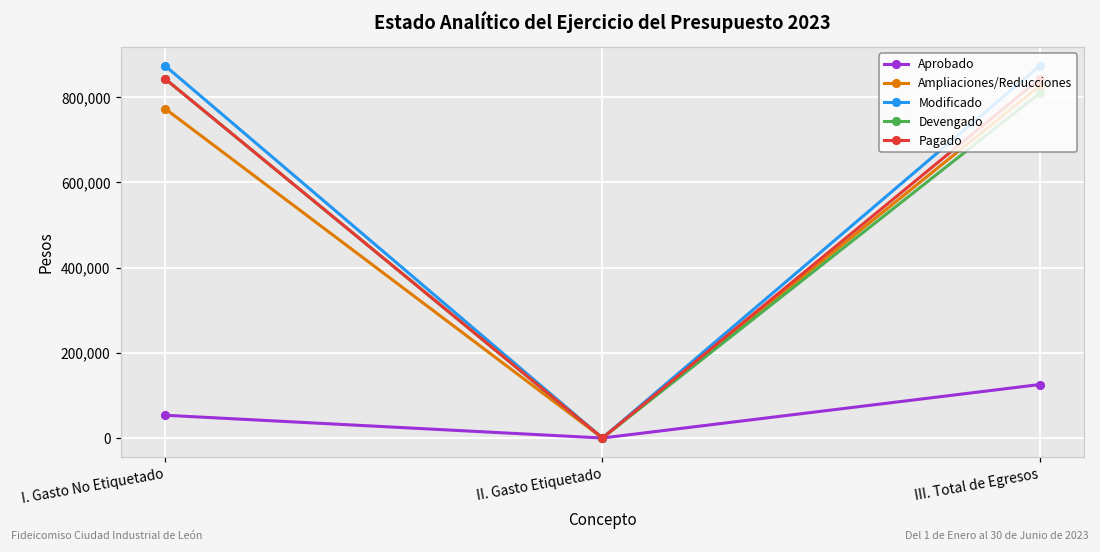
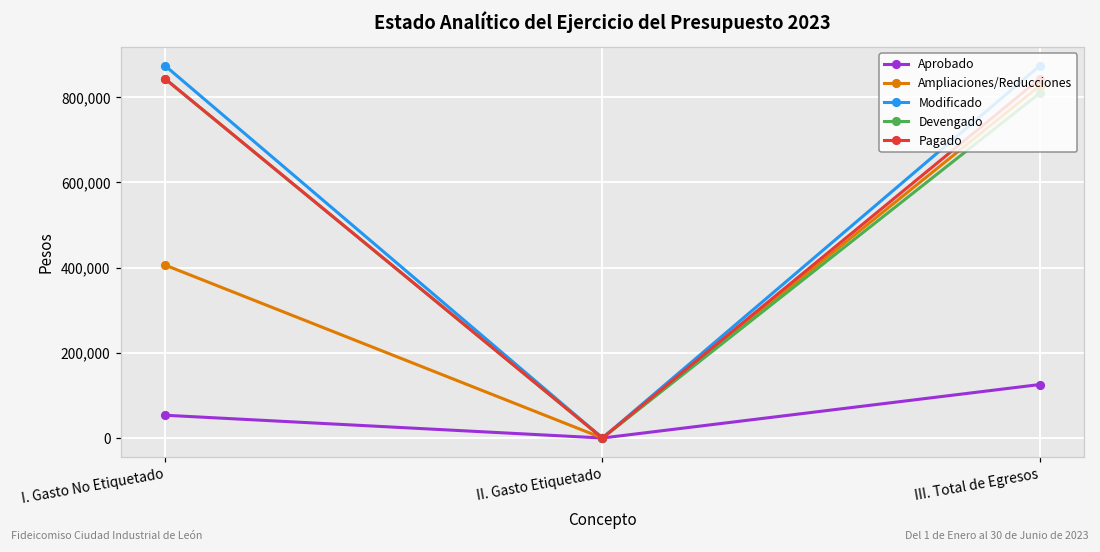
  {
    "Aprobado": {
      "I. Gasto No Etiquetado": "50,000",
      "III. Total de Egresos": "130,000"
    },
    "Ampliaciones/Reducciones": {
-     "I. Gasto No Etiquetado": "770,000"
+     "I. Gasto No Etiquetado": "410,000"
    },
    "Modificado": {
      "I. Gasto No Etiquetado": "870,000"
    }
  }
